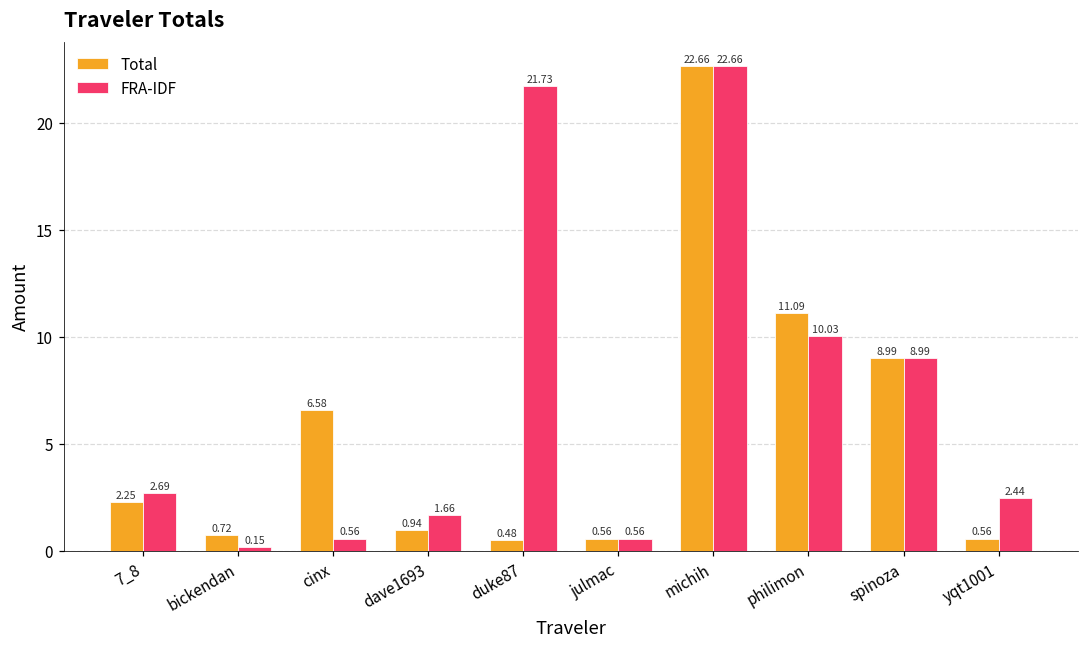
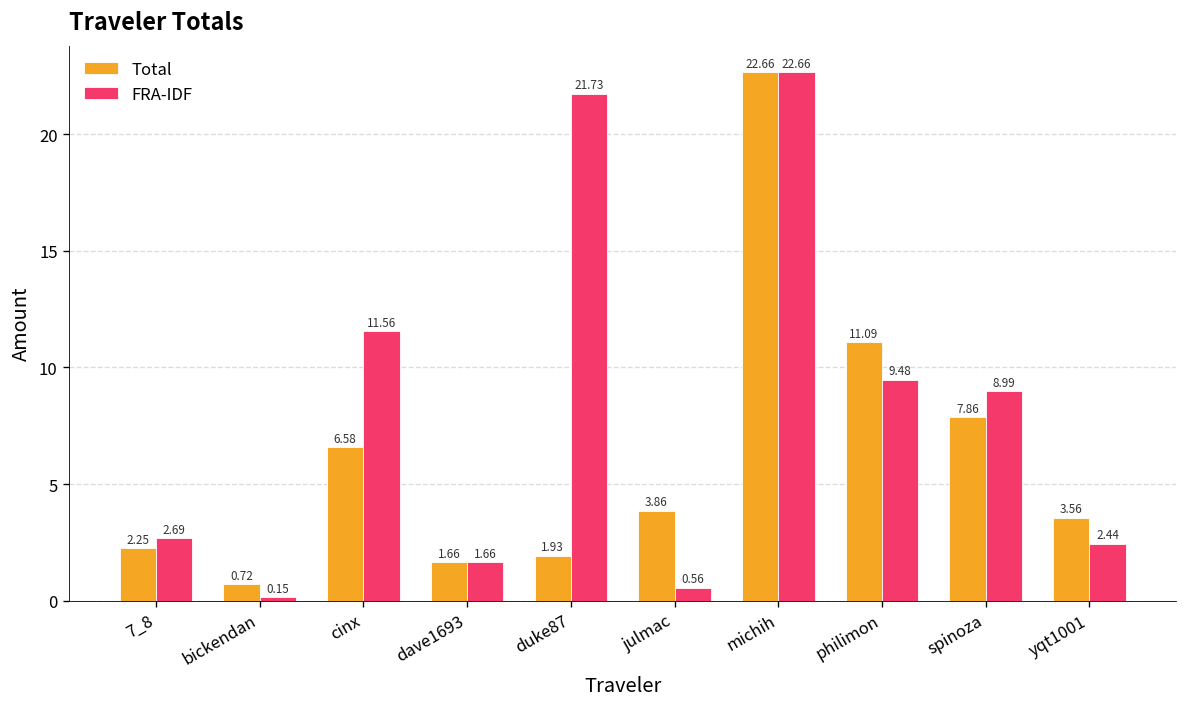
  {
    "Total": {
      "7_8": 2.25,
      "bickendan": 0.72,
      "cinx": 6.58,
-     "dave1693": 0.94,
-     "duke87": 0.48,
-     "julmac": 0.56,
+     "dave1693": 1.66,
+     "duke87": 1.93,
+     "julmac": 3.86,
      "michih": 22.66,
      "philimon": 11.09,
-     "spinoza": 8.99,
-     "yqt1001": 0.56
+     "spinoza": 7.86,
+     "yqt1001": 3.56
    },
    "FRA-IDF": {
      "7_8": 2.69,
      "bickendan": 0.15,
-     "cinx": 0.56,
+     "cinx": 11.56,
      "dave1693": 1.66,
      "duke87": 21.73,
      "julmac": 0.56,
      "michih": 22.66,
-     "philimon": 10.03,
+     "philimon": 9.48,
      "spinoza": 8.99,
      "yqt1001": 2.44
    }
  }
